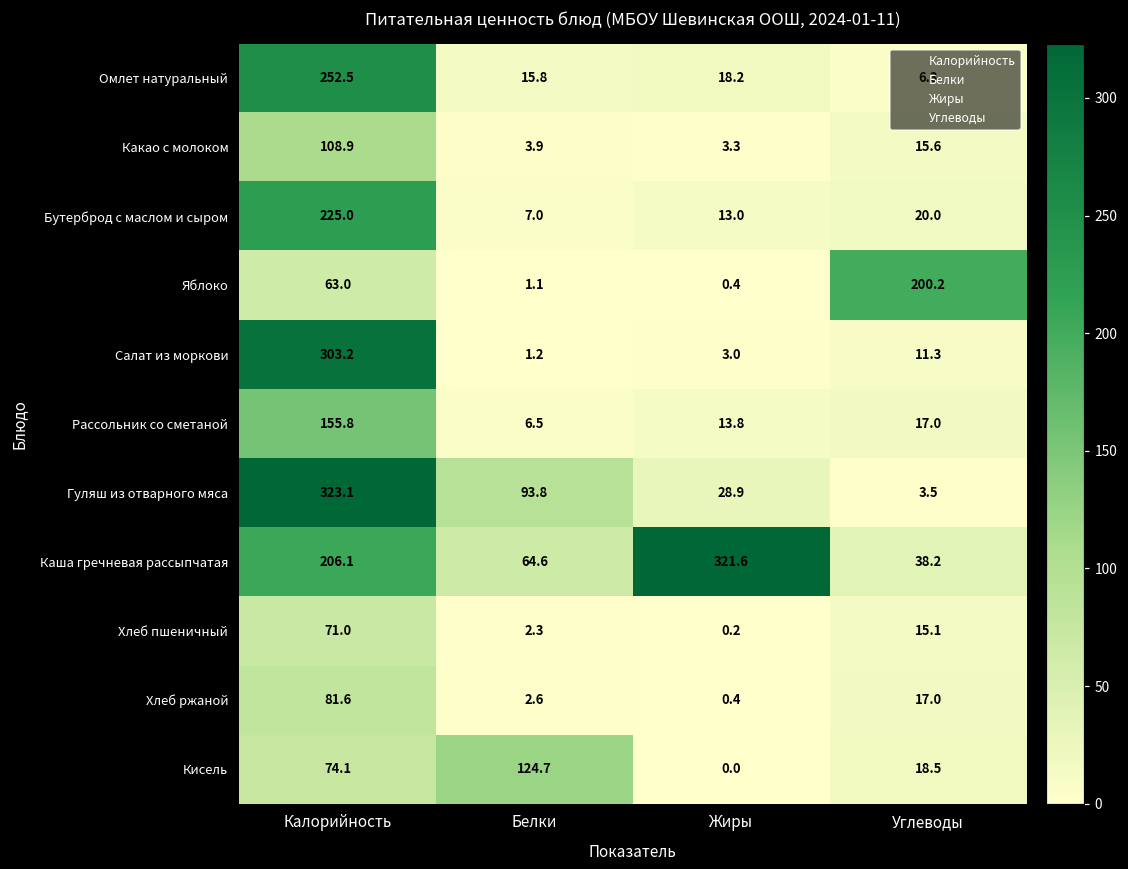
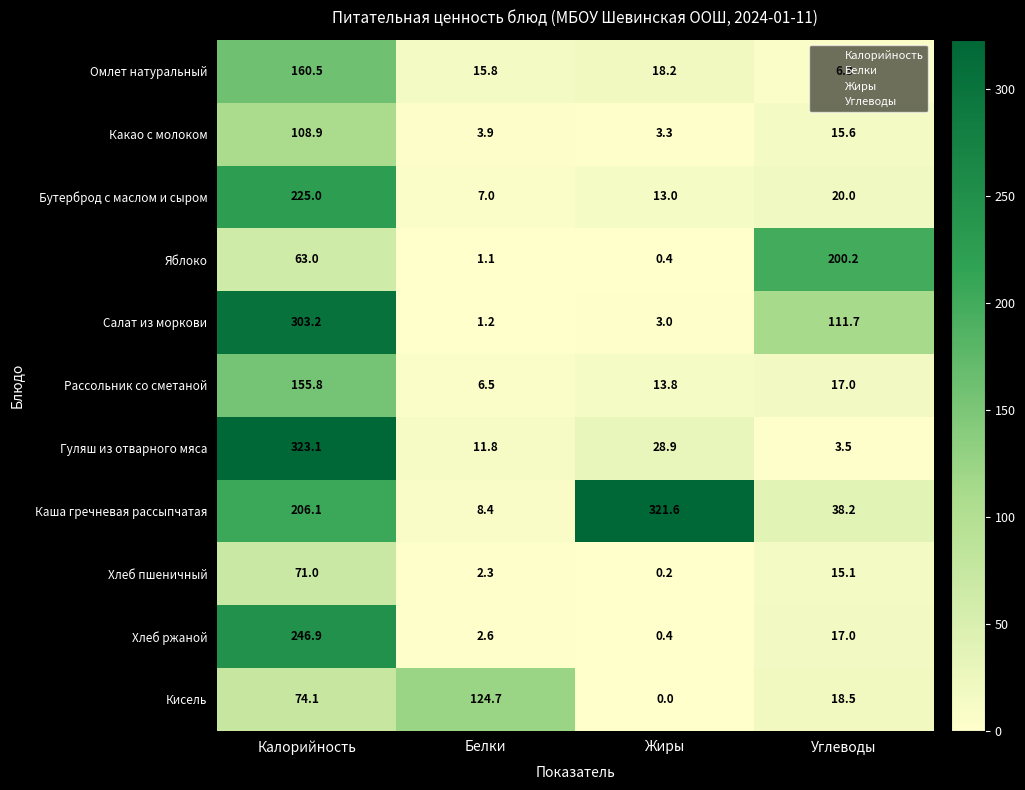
  {
    "Омлет натуральный": {
-     "Калорийность": 252.5,
+     "Калорийность": 160.5,
      "Белки": 15.8,
      "Жиры": 18.2
    },
    "Какао с молоком": {
      "Калорийность": 108.9,
      "Белки": 3.9,
      "Жиры": 3.3,
      "Углеводы": 15.6
    },
    "Бутерброд с маслом и сыром": {
      "Калорийность": 225.0,
      "Белки": 7.0,
      "Жиры": 13.0,
      "Углеводы": 20.0
    },
    "Яблоко": {
      "Калорийность": 63.0,
      "Белки": 1.1,
      "Жиры": 0.4,
      "Углеводы": 200.2
    },
    "Салат из моркови": {
      "Калорийность": 303.2,
      "Белки": 1.2,
      "Жиры": 3.0,
-     "Углеводы": 11.3
+     "Углеводы": 111.7
    },
    "Рассольник со сметаной": {
      "Калорийность": 155.8,
      "Белки": 6.5,
      "Жиры": 13.8,
      "Углеводы": 17.0
    },
    "Гуляш из отварного мяса": {
      "Калорийность": 323.1,
-     "Белки": 93.8,
+     "Белки": 11.8,
      "Жиры": 28.9,
      "Углеводы": 3.5
    },
    "Каша гречневая рассыпчатая": {
      "Калорийность": 206.1,
-     "Белки": 64.6,
+     "Белки": 8.4,
      "Жиры": 321.6,
      "Углеводы": 38.2
    },
    "Хлеб пшеничный": {
      "Калорийность": 71.0,
      "Белки": 2.3,
      "Жиры": 0.2,
      "Углеводы": 15.1
    },
    "Хлеб ржаной": {
-     "Калорийность": 81.6,
+     "Калорийность": 246.9,
      "Белки": 2.6,
      "Жиры": 0.4,
      "Углеводы": 17.0
    },
    "Кисель": {
      "Калорийность": 74.1,
      "Белки": 124.7,
      "Жиры": 0.0,
      "Углеводы": 18.5
    }
  }
